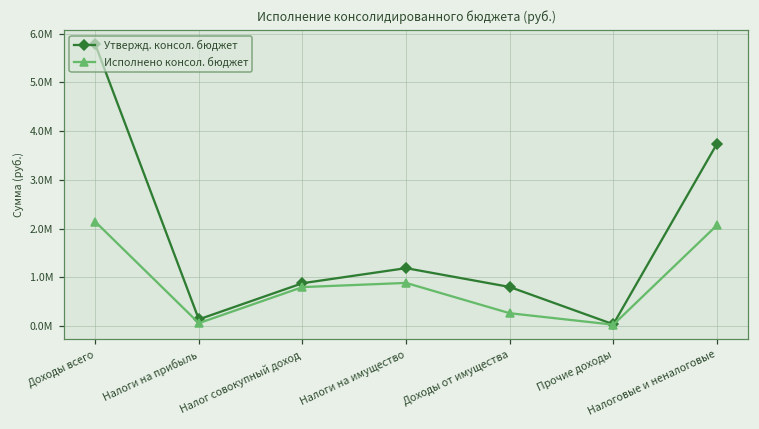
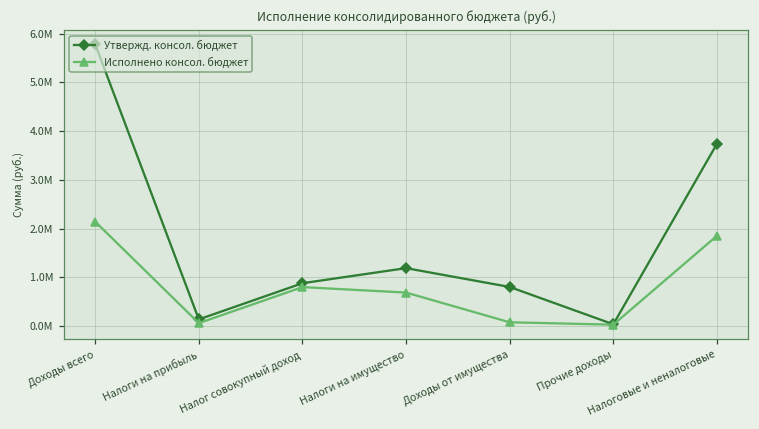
  {
    "Утвержд. консол. бюджет": {
      "Налоги на прибыль": 100000,
      "Налог совокупный доход": 900000,
      "Налоги на имущество": 1200000,
      "Доходы от имущества": 800000,
      "Налоговые и неналоговые": 3700000
    },
    "Исполнено консол. бюджет": {
      "Доходы всего": 2100000,
      "Налоги на прибыль": 100000,
      "Налог совокупный доход": 800000,
-     "Налоги на имущество": 900000,
-     "Доходы от имущества": 300000,
-     "Налоговые и неналоговые": 2100000
+     "Налоги на имущество": 700000,
+     "Доходы от имущества": 100000,
+     "Налоговые и неналоговые": 1900000
    }
  }
